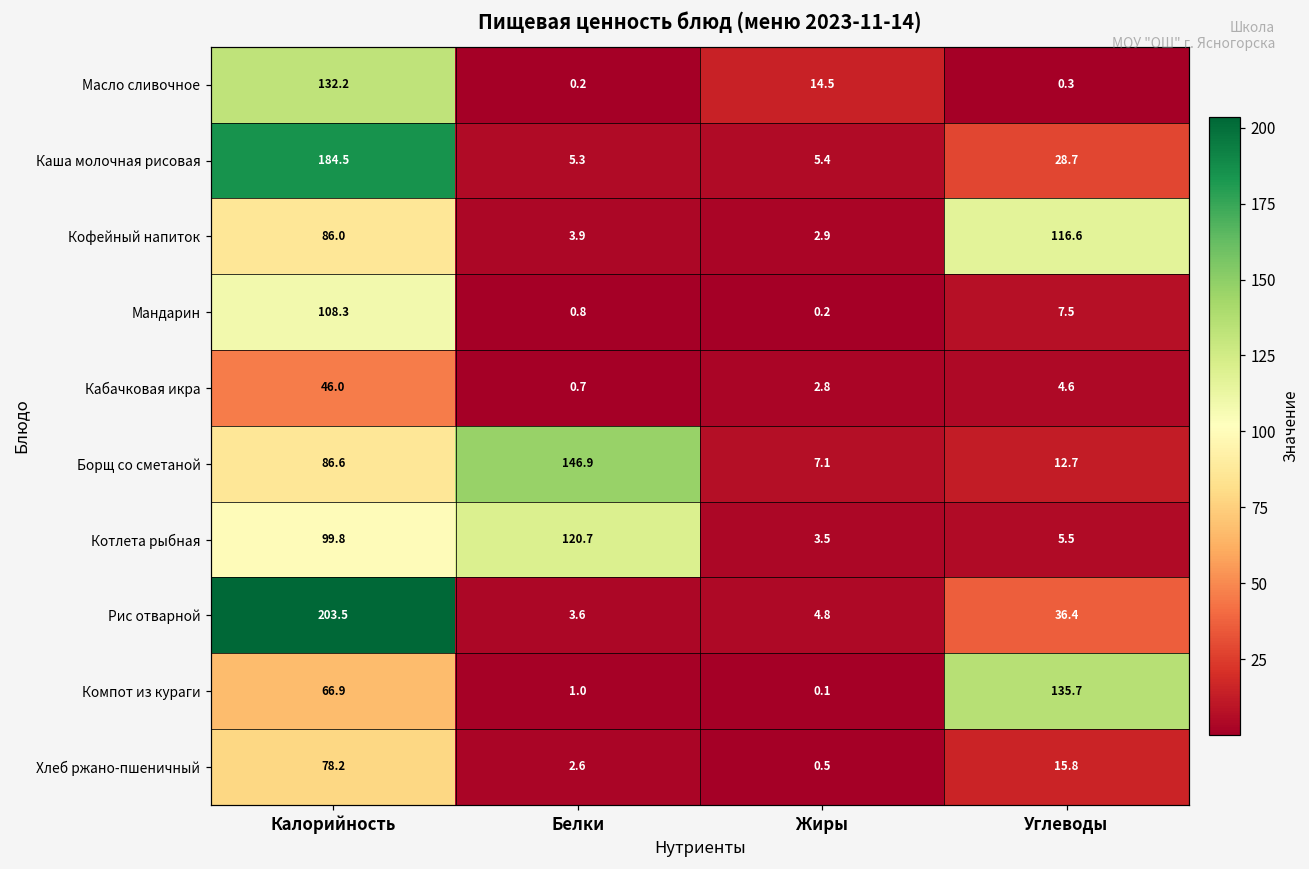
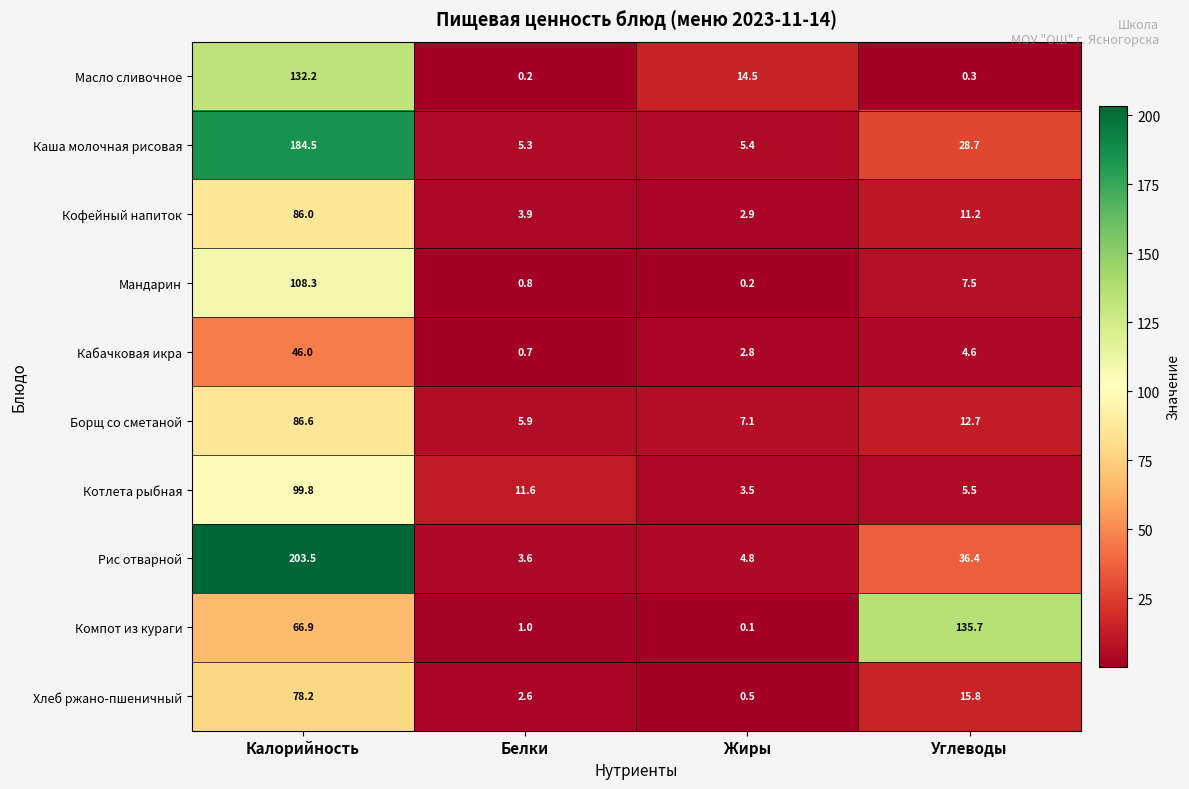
  {
    "Масло сливочное": {
      "Калорийность": 132.2,
      "Белки": 0.2,
      "Жиры": 14.5,
      "Углеводы": 0.3
    },
    "Каша молочная рисовая": {
      "Калорийность": 184.5,
      "Белки": 5.3,
      "Жиры": 5.4,
      "Углеводы": 28.7
    },
    "Кофейный напиток": {
      "Калорийность": 86.0,
      "Белки": 3.9,
      "Жиры": 2.9,
-     "Углеводы": 116.6
+     "Углеводы": 11.2
    },
    "Мандарин": {
      "Калорийность": 108.3,
      "Белки": 0.8,
      "Жиры": 0.2,
      "Углеводы": 7.5
    },
    "Кабачковая икра": {
      "Калорийность": 46.0,
      "Белки": 0.7,
      "Жиры": 2.8,
      "Углеводы": 4.6
    },
    "Борщ со сметаной": {
      "Калорийность": 86.6,
-     "Белки": 146.9,
+     "Белки": 5.9,
      "Жиры": 7.1,
      "Углеводы": 12.7
    },
    "Котлета рыбная": {
      "Калорийность": 99.8,
-     "Белки": 120.7,
+     "Белки": 11.6,
      "Жиры": 3.5,
      "Углеводы": 5.5
    },
    "Рис отварной": {
      "Калорийность": 203.5,
      "Белки": 3.6,
      "Жиры": 4.8,
      "Углеводы": 36.4
    },
    "Компот из кураги": {
      "Калорийность": 66.9,
      "Белки": 1.0,
      "Жиры": 0.1,
      "Углеводы": 135.7
    },
    "Хлеб ржано-пшеничный": {
      "Калорийность": 78.2,
      "Белки": 2.6,
      "Жиры": 0.5,
      "Углеводы": 15.8
    }
  }
